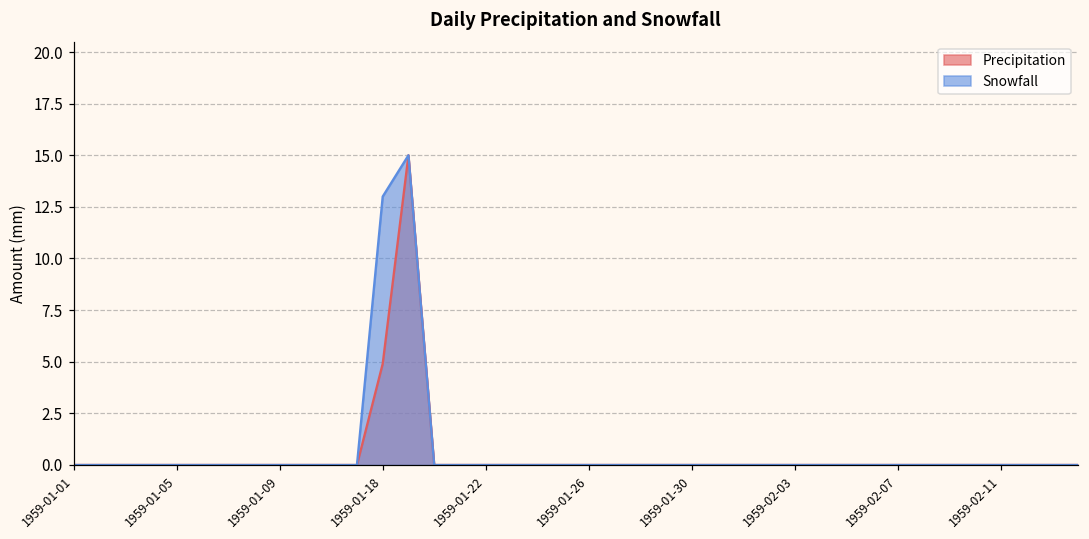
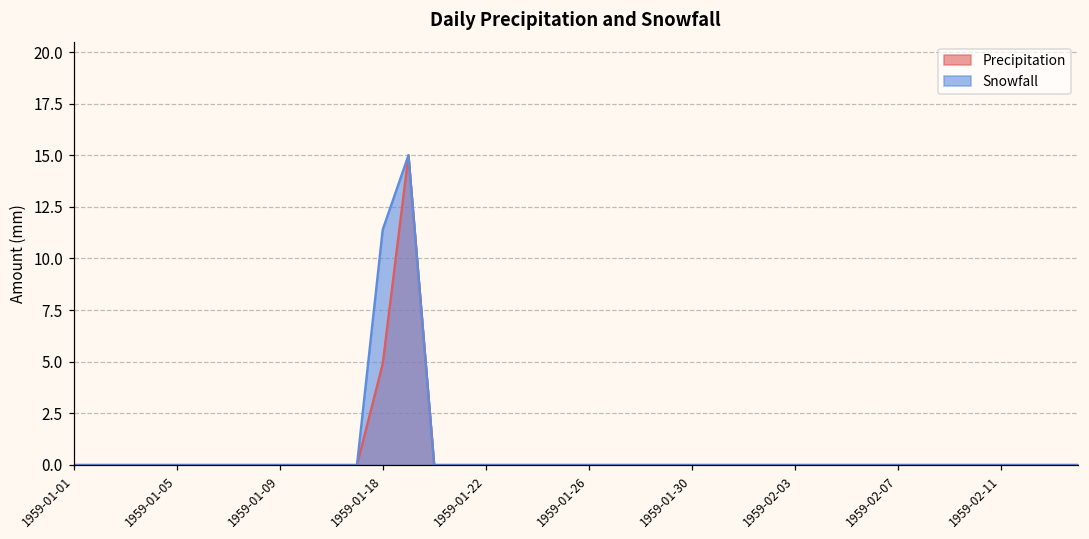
  {
    "Precipitation": {
      "1959-01-18": 4.9
    },
    "Snowfall": {
-     "1959-01-18": 13.0
+     "1959-01-18": 11.4
    }
  }
